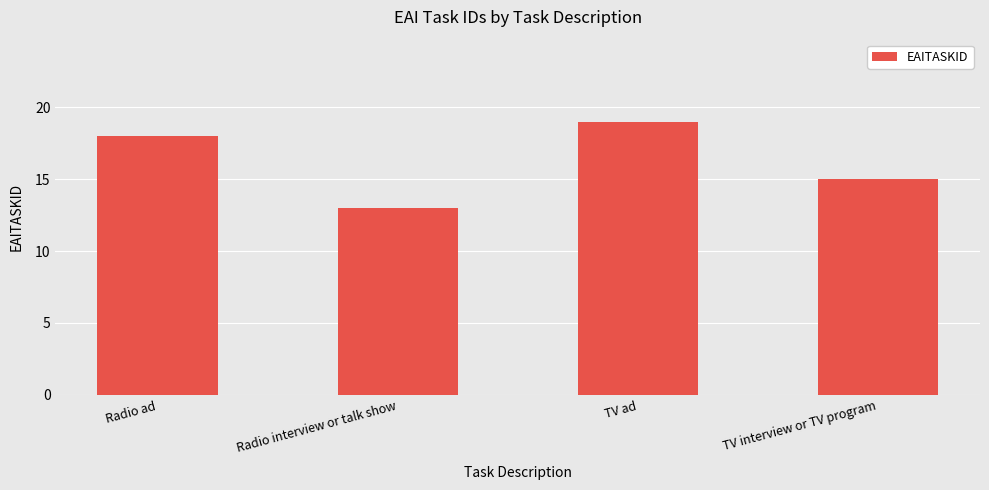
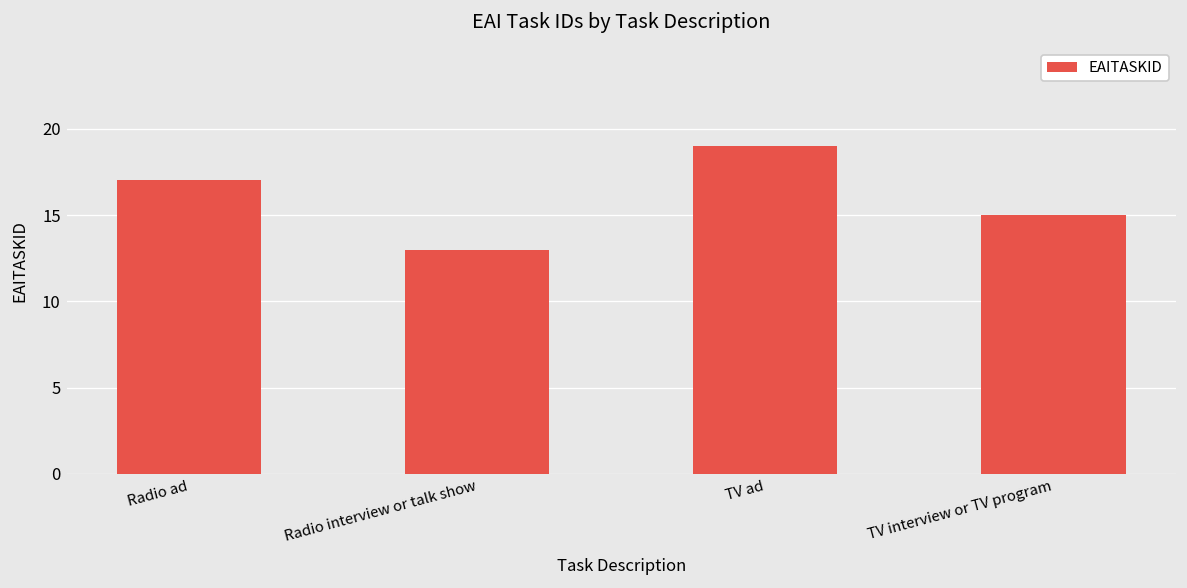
  {
-   "Radio ad": 18,
+   "Radio ad": 17,
    "Radio interview or talk show": 13,
    "TV ad": 19,
    "TV interview or TV program": 15
  }
